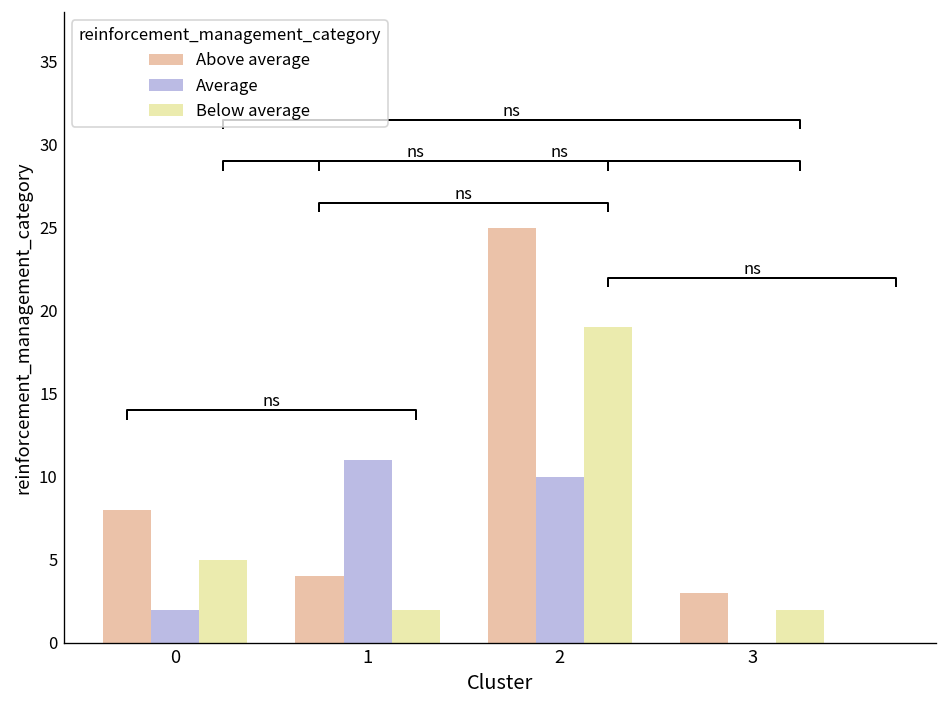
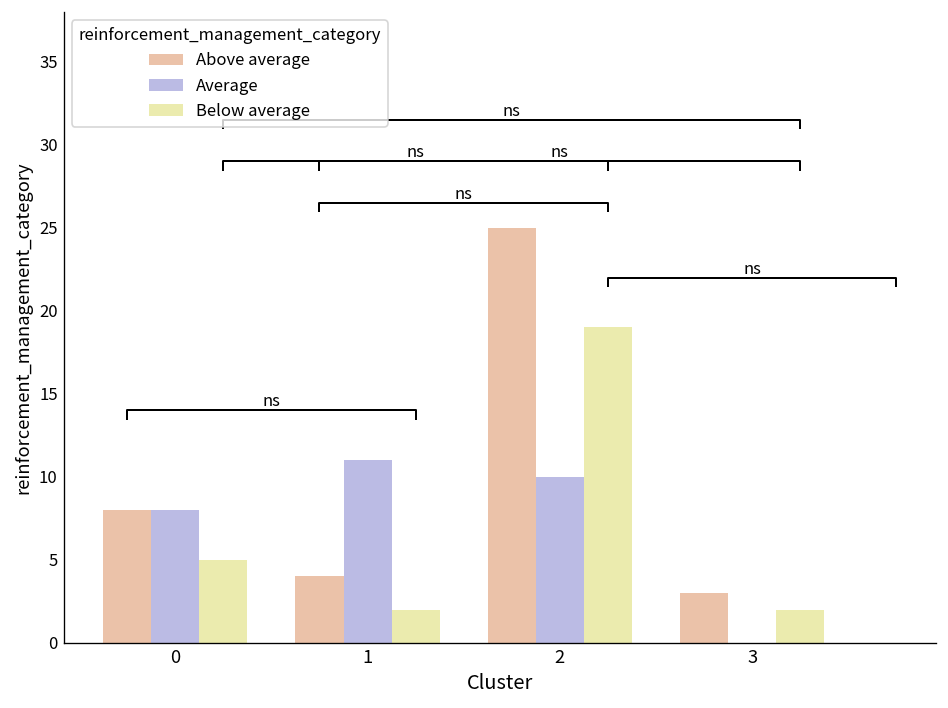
  {
    "Average": {
-     "0": 2,
+     "0": 8,
      "1": 11,
      "2": 10,
      "3": 0
    }
  }
